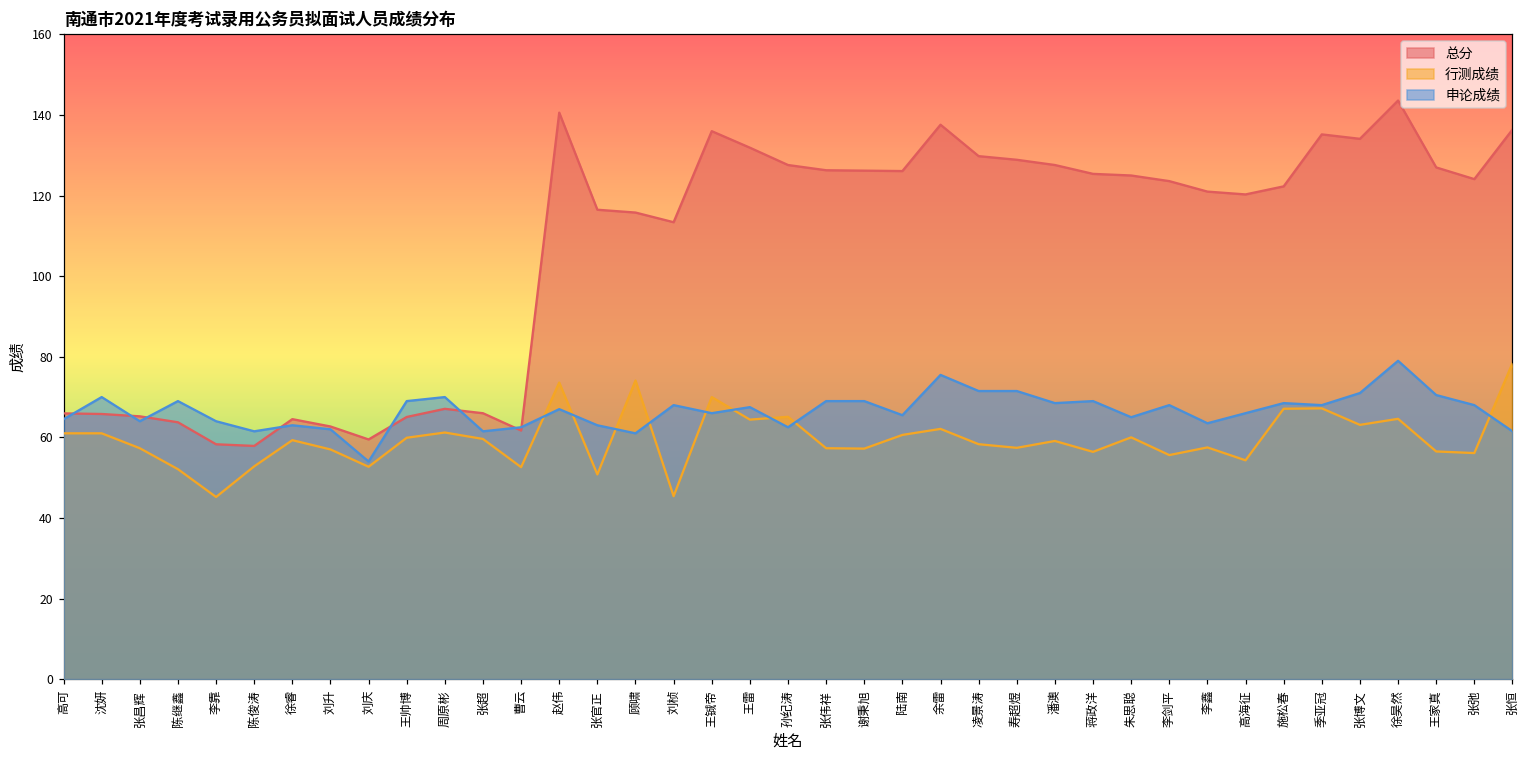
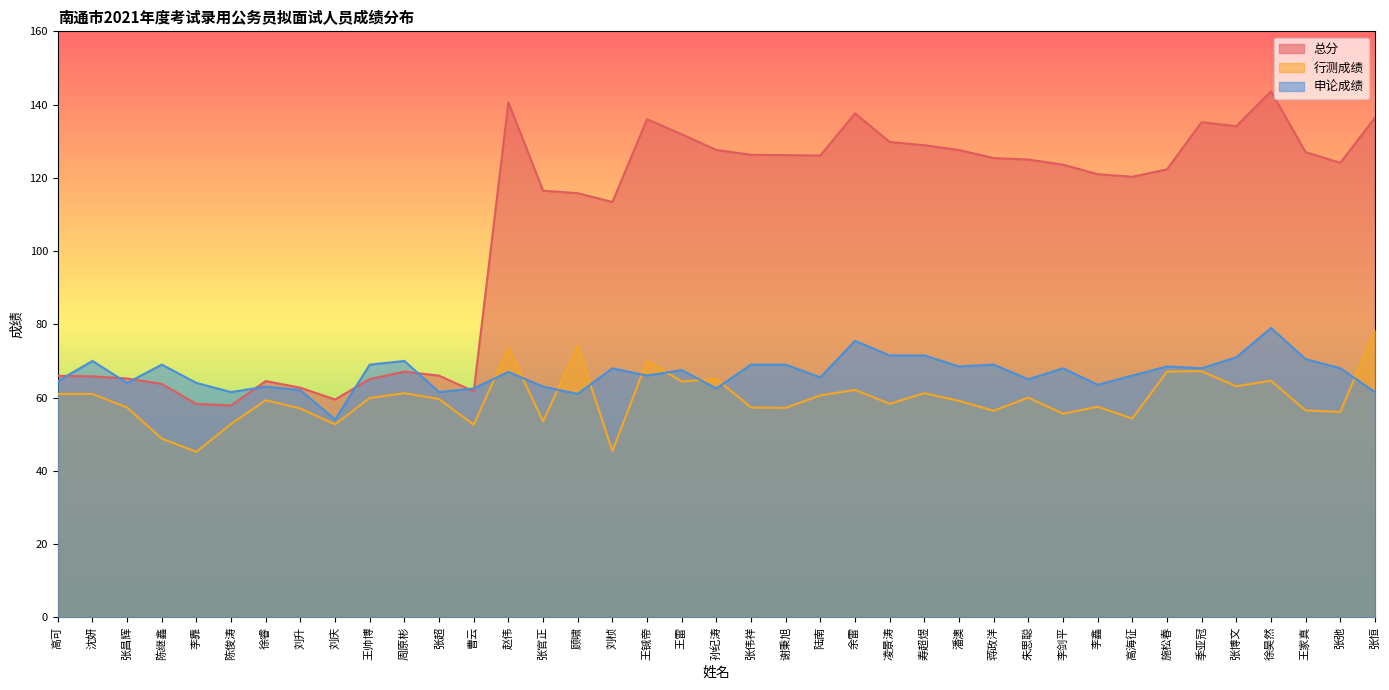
  {
    "总分": {
      "高可": 66,
      "沈妍": 66,
      "张昌辉": 65,
      "陈继鑫": 64,
      "李靠": 58,
      "陈俊涛": 58,
      "徐睿": 65,
      "刘升": 63,
      "刘庆": 59,
      "王帅博": 65,
      "周原彬": 67,
      "张超": 66,
      "曹云": 62,
      "赵伟": 141,
      "张官正": 117,
      "顾啸": 116,
      "刘桢": 113,
      "王铖帝": 136,
      "王雷": 132,
      "孙纪涛": 128,
      "张伟祥": 126,
      "谢秉旭": 126,
      "陆南": 126,
      "余雷": 138,
      "凌景涛": 130,
      "寿超煜": 129,
      "潘澳": 128,
      "蒋政洋": 125,
      "朱思聪": 125,
      "李剑平": 124,
      "李鑫": 121,
      "高海征": 120,
      "施松春": 122,
      "季亚冠": 135,
      "张博文": 134,
      "徐昊然": 144,
      "王家真": 127,
      "张弛": 124,
      "张恒": 136
    },
    "行测成绩": {
      "高可": 61,
      "沈妍": 61,
      "张昌辉": 57,
-     "陈继鑫": 52,
+     "陈继鑫": 49,
      "李靠": 45,
      "陈俊涛": 53,
      "徐睿": 59,
      "刘升": 57,
      "刘庆": 53,
      "王帅博": 60,
      "周原彬": 61,
      "张超": 60,
      "曹云": 53,
      "赵伟": 74,
-     "张官正": 51,
+     "张官正": 54,
      "顾啸": 74,
      "刘桢": 45,
      "王铖帝": 70,
      "王雷": 64,
      "孙纪涛": 65,
      "张伟祥": 57,
      "谢秉旭": 57,
      "陆南": 61,
      "余雷": 62,
      "凌景涛": 58,
-     "寿超煜": 57,
+     "寿超煜": 61,
      "潘澳": 59,
      "蒋政洋": 56,
      "朱思聪": 60,
      "李剑平": 56,
      "李鑫": 58,
      "高海征": 54,
      "施松春": 67,
      "季亚冠": 67,
      "张博文": 63,
      "徐昊然": 65,
      "王家真": 57,
      "张弛": 56,
      "张恒": 78
    },
    "申论成绩": {
      "高可": 65,
      "沈妍": 70,
      "张昌辉": 64,
      "陈继鑫": 69,
      "李靠": 64,
      "陈俊涛": 62,
      "徐睿": 63,
      "刘升": 62,
      "刘庆": 54,
      "王帅博": 69,
      "周原彬": 70,
      "张超": 62,
      "曹云": 63,
      "赵伟": 67,
      "张官正": 63,
      "顾啸": 61,
      "刘桢": 68,
      "王铖帝": 66,
      "王雷": 68,
      "孙纪涛": 63,
      "张伟祥": 69,
      "谢秉旭": 69,
      "陆南": 66,
      "余雷": 76,
      "凌景涛": 72,
      "寿超煜": 72,
      "潘澳": 69,
      "蒋政洋": 69,
      "朱思聪": 65,
      "李剑平": 68,
      "李鑫": 64,
      "高海征": 66,
      "施松春": 69,
      "季亚冠": 68,
      "张博文": 71,
      "徐昊然": 79,
      "王家真": 71,
      "张弛": 68,
      "张恒": 62
    }
  }
